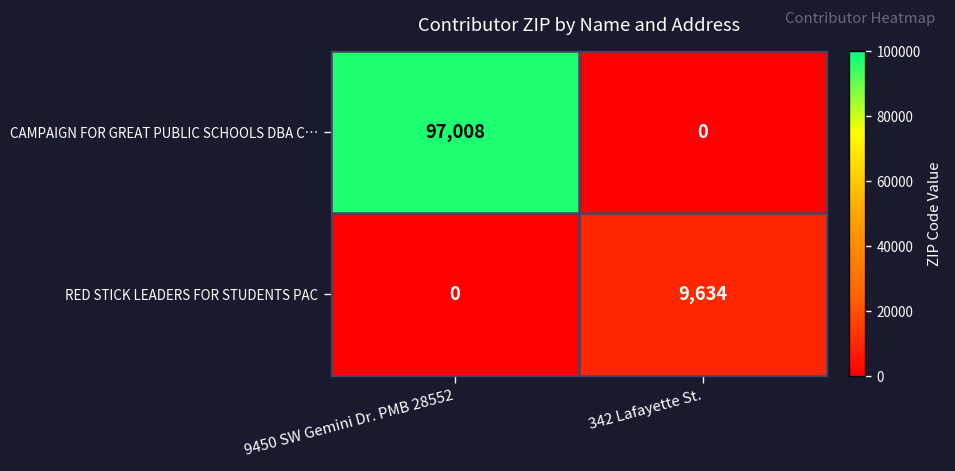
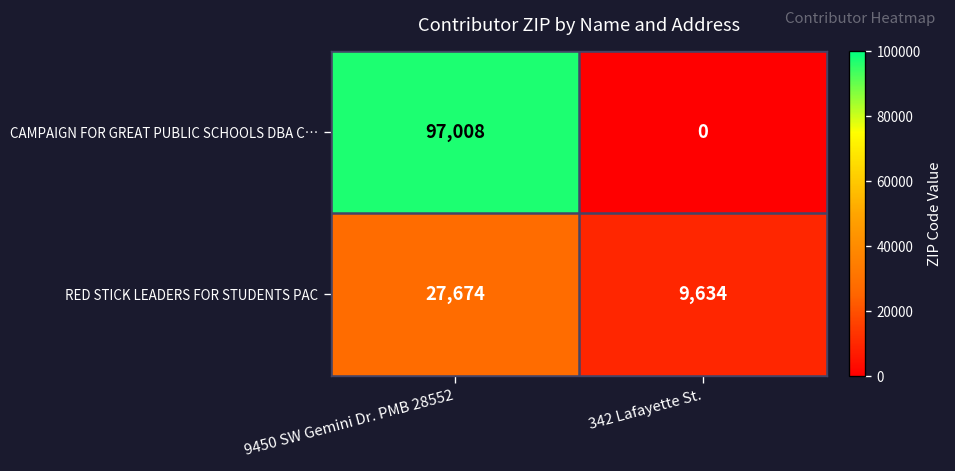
  {
    "CAMPAIGN FOR GREAT PUBLIC SCHOOLS DBA C…": {
      "9450 SW Gemini Dr. PMB 28552": "97,008",
      "342 Lafayette St.": "0"
    },
    "RED STICK LEADERS FOR STUDENTS PAC": {
-     "9450 SW Gemini Dr. PMB 28552": "0",
+     "9450 SW Gemini Dr. PMB 28552": "27,674",
      "342 Lafayette St.": "9,634"
    }
  }
